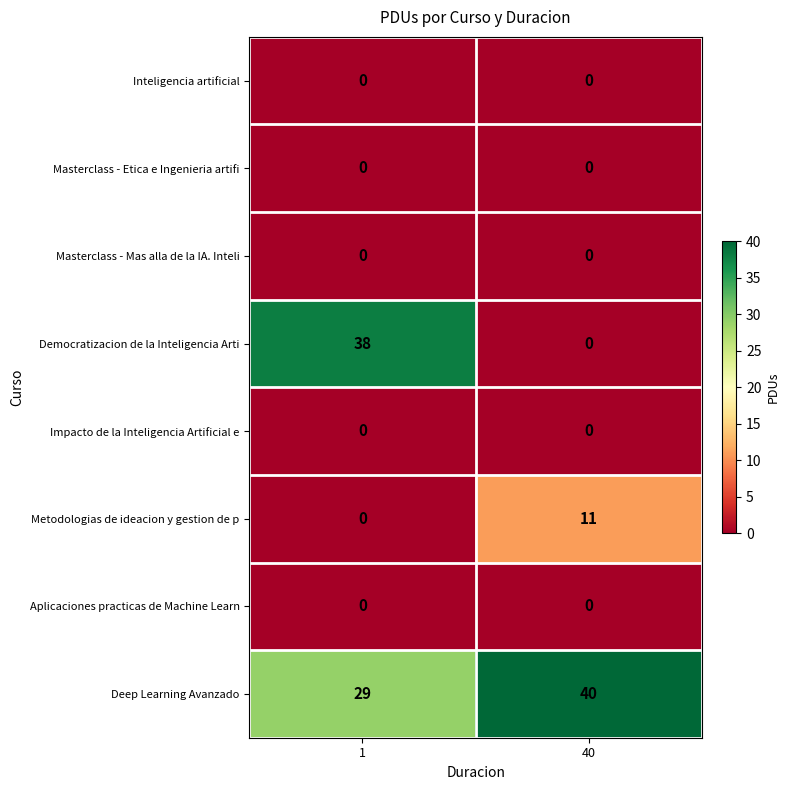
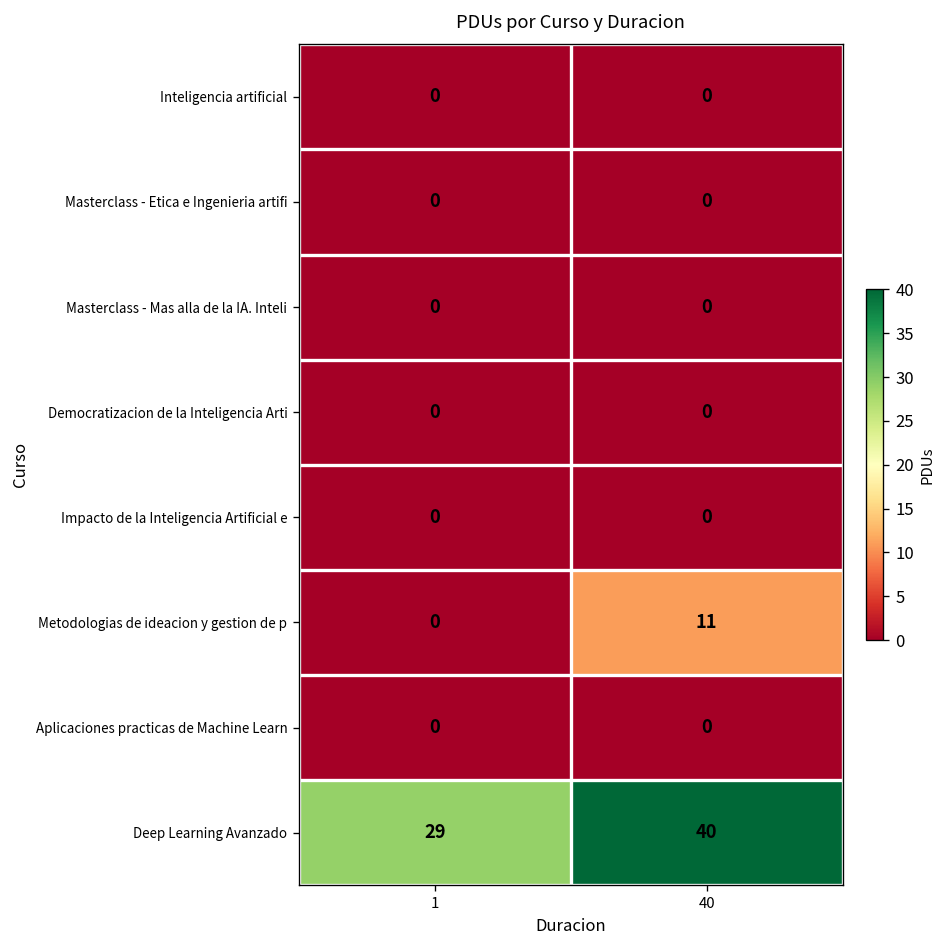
  {
    "Inteligencia artificial": {
      "1": 0,
      "40": 0
    },
    "Masterclass - Etica e Ingenieria artifi": {
      "1": 0,
      "40": 0
    },
    "Masterclass - Mas alla de la IA. Inteli": {
      "1": 0,
      "40": 0
    },
    "Democratizacion de la Inteligencia Arti": {
-     "1": 38,
+     "1": 0,
      "40": 0
    },
    "Impacto de la Inteligencia Artificial e": {
      "1": 0,
      "40": 0
    },
    "Metodologias de ideacion y gestion de p": {
      "1": 0,
      "40": 11
    },
    "Aplicaciones practicas de Machine Learn": {
      "1": 0,
      "40": 0
    },
    "Deep Learning Avanzado": {
      "1": 29,
      "40": 40
    }
  }
